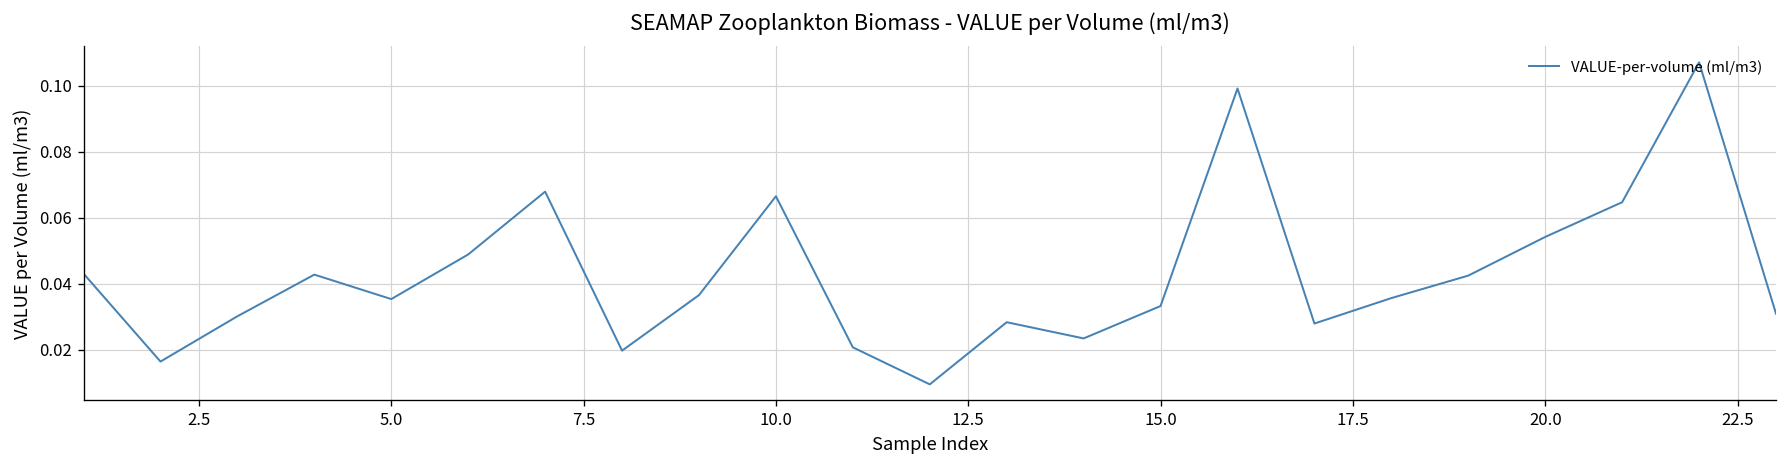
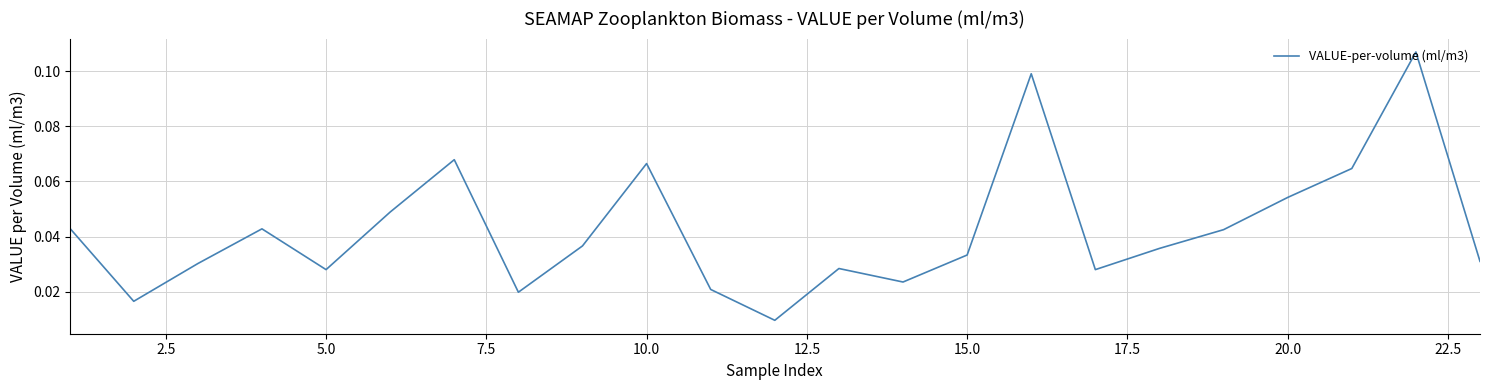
  {
-   "5.0": 0.035,
+   "5.0": 0.028,
    "10.0": 0.067,
    "15.0": 0.033,
    "20.0": 0.054
  }
